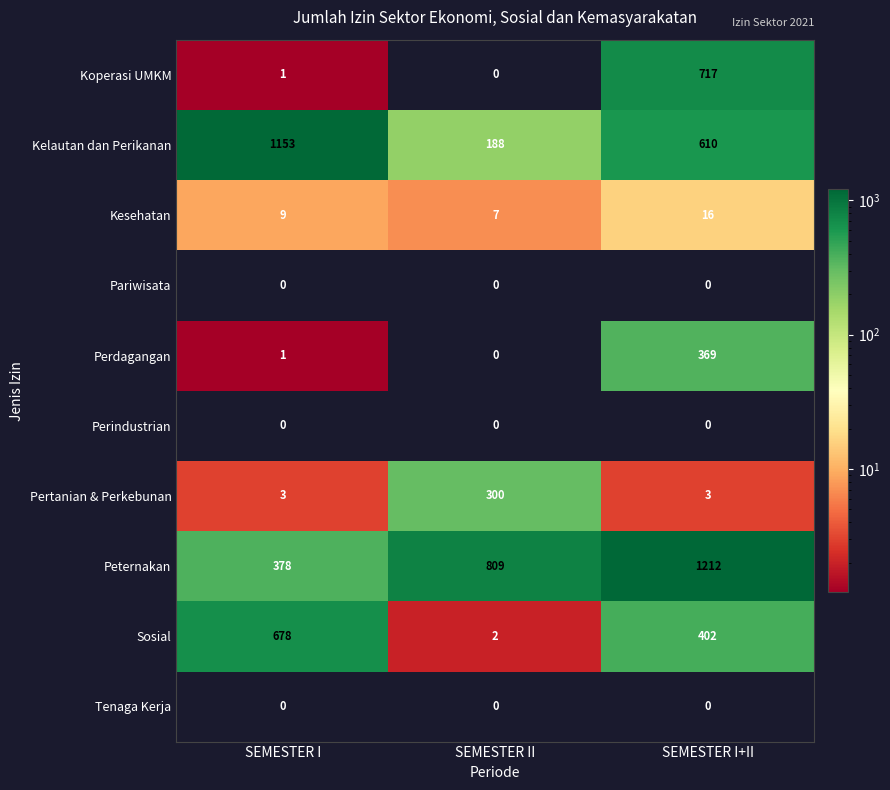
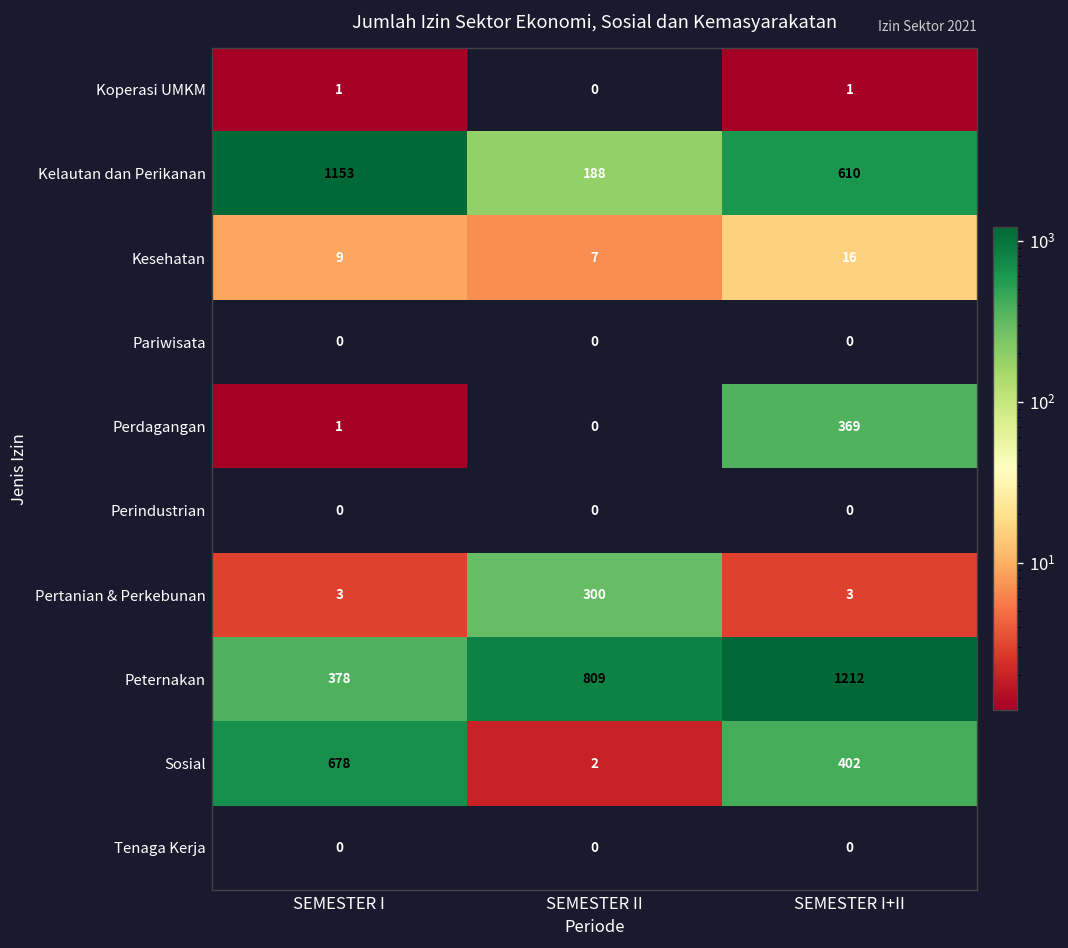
  {
    "Koperasi UMKM": {
      "SEMESTER I": 1,
      "SEMESTER II": 0,
-     "SEMESTER I+II": 717
+     "SEMESTER I+II": 1
    },
    "Kelautan dan Perikanan": {
      "SEMESTER I": 1153,
      "SEMESTER II": 188,
      "SEMESTER I+II": 610
    },
    "Kesehatan": {
      "SEMESTER I": 9,
      "SEMESTER II": 7,
      "SEMESTER I+II": 16
    },
    "Pariwisata": {
      "SEMESTER I": 0,
      "SEMESTER II": 0,
      "SEMESTER I+II": 0
    },
    "Perdagangan": {
      "SEMESTER I": 1,
      "SEMESTER II": 0,
      "SEMESTER I+II": 369
    },
    "Perindustrian": {
      "SEMESTER I": 0,
      "SEMESTER II": 0,
      "SEMESTER I+II": 0
    },
    "Pertanian & Perkebunan": {
      "SEMESTER I": 3,
      "SEMESTER II": 300,
      "SEMESTER I+II": 3
    },
    "Peternakan": {
      "SEMESTER I": 378,
      "SEMESTER II": 809,
      "SEMESTER I+II": 1212
    },
    "Sosial": {
      "SEMESTER I": 678,
      "SEMESTER II": 2,
      "SEMESTER I+II": 402
    },
    "Tenaga Kerja": {
      "SEMESTER I": 0,
      "SEMESTER II": 0,
      "SEMESTER I+II": 0
    }
  }
